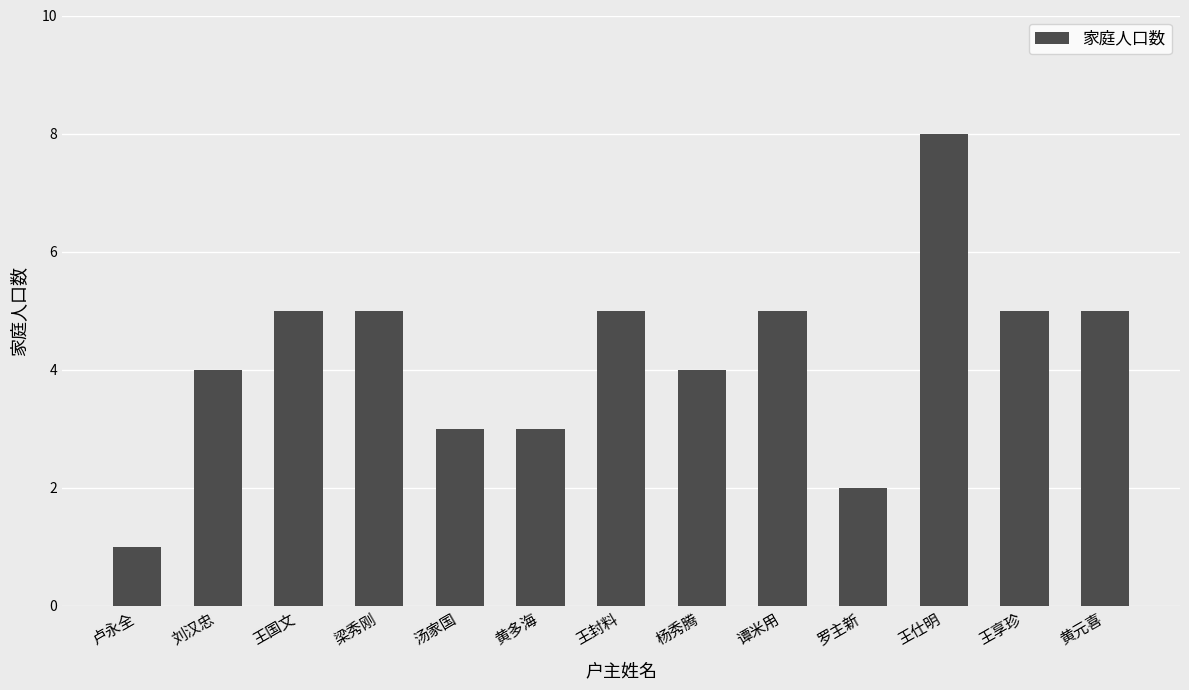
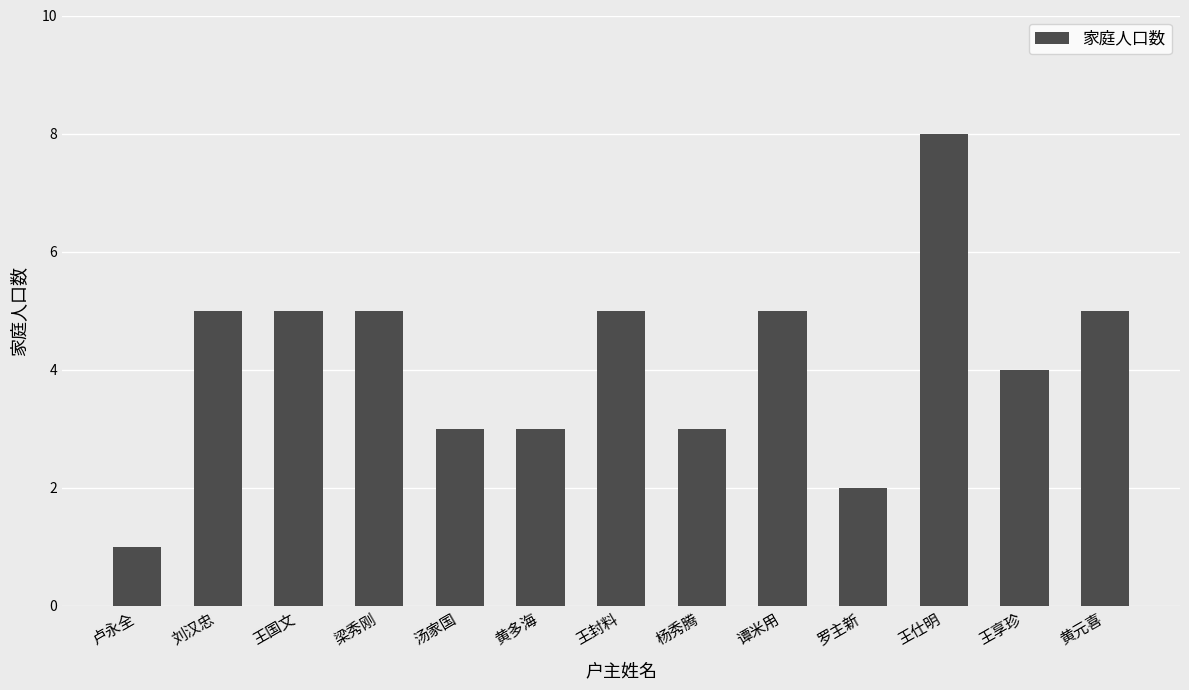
  {
    "卢永全": 1,
-   "刘汉忠": 4,
+   "刘汉忠": 5,
    "王国文": 5,
    "梁秀刚": 5,
    "汤家国": 3,
    "黄多海": 3,
    "王封料": 5,
-   "杨秀腾": 4,
+   "杨秀腾": 3,
    "谭米用": 5,
    "罗主新": 2,
    "王仕明": 8,
-   "王享珍": 5,
+   "王享珍": 4,
    "黄元喜": 5
  }
